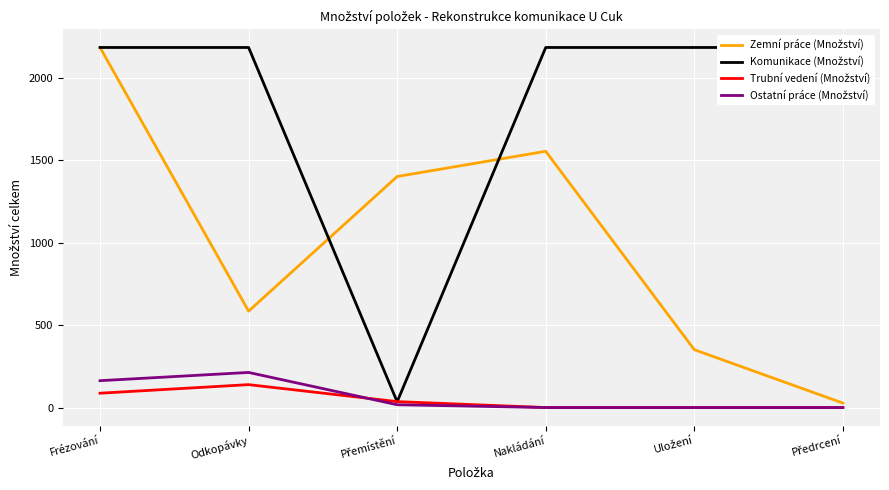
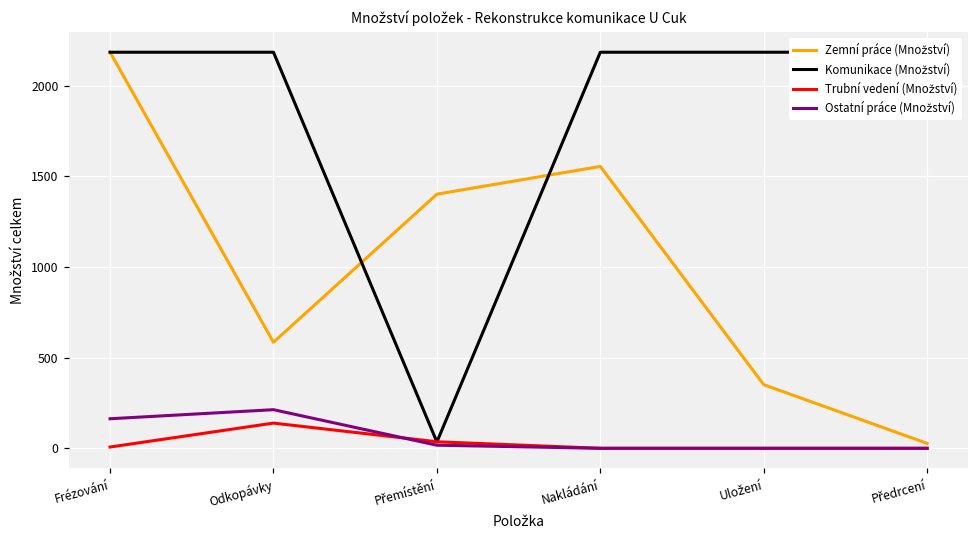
  {
    "Zemní práce (Množství)": {
      "Odkopávky": 590,
      "Přemístění": 1400,
      "Nakládání": 1560,
      "Uložení": 350,
      "Předrcení": 30
    },
    "Komunikace (Množství)": {
      "Odkopávky": 2190,
      "Nakládání": 2190,
      "Uložení": 2190
    },
    "Trubní vedení (Množství)": {
-     "Frézování": 90,
+     "Frézování": 10,
      "Odkopávky": 140
    },
    "Ostatní práce (Množství)": {
      "Frézování": 160,
      "Odkopávky": 210,
      "Přemístění": 20
    }
  }
